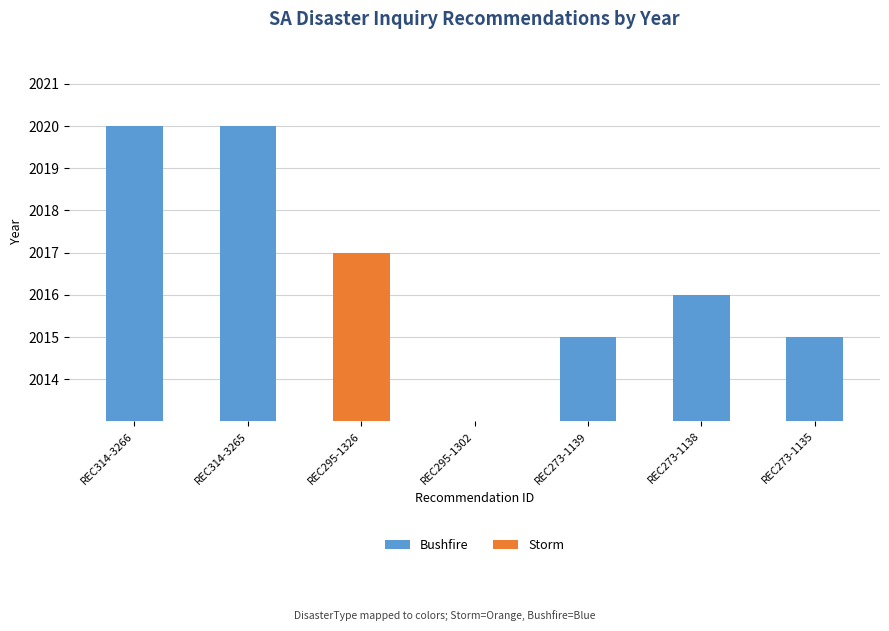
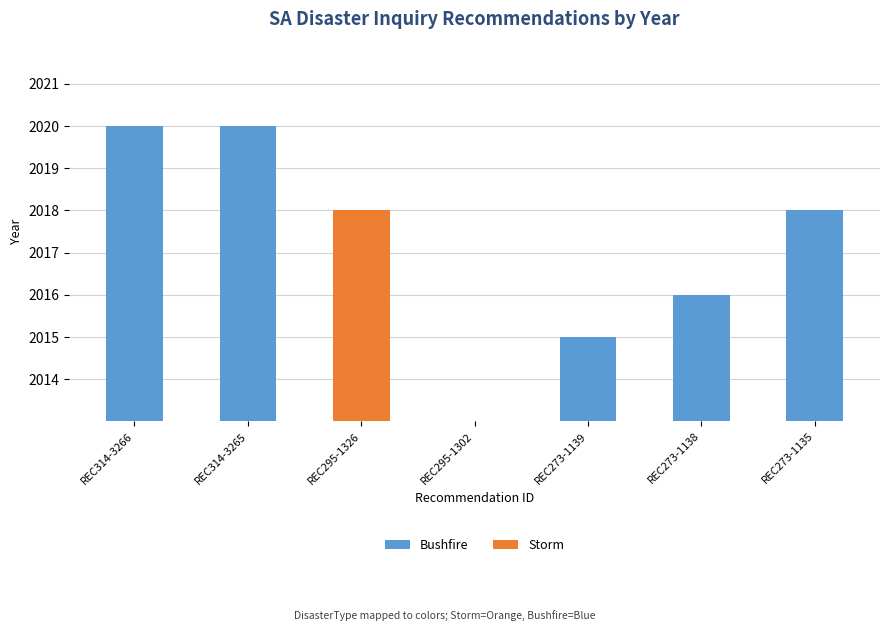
  {
    "Bushfire": {
      "REC314-3266": 2020,
      "REC314-3265": 2020,
      "REC273-1139": 2015,
      "REC273-1138": 2016,
-     "REC273-1135": 2015
+     "REC273-1135": 2018
    },
    "Storm": {
-     "REC295-1326": 2017
+     "REC295-1326": 2018
    }
  }
